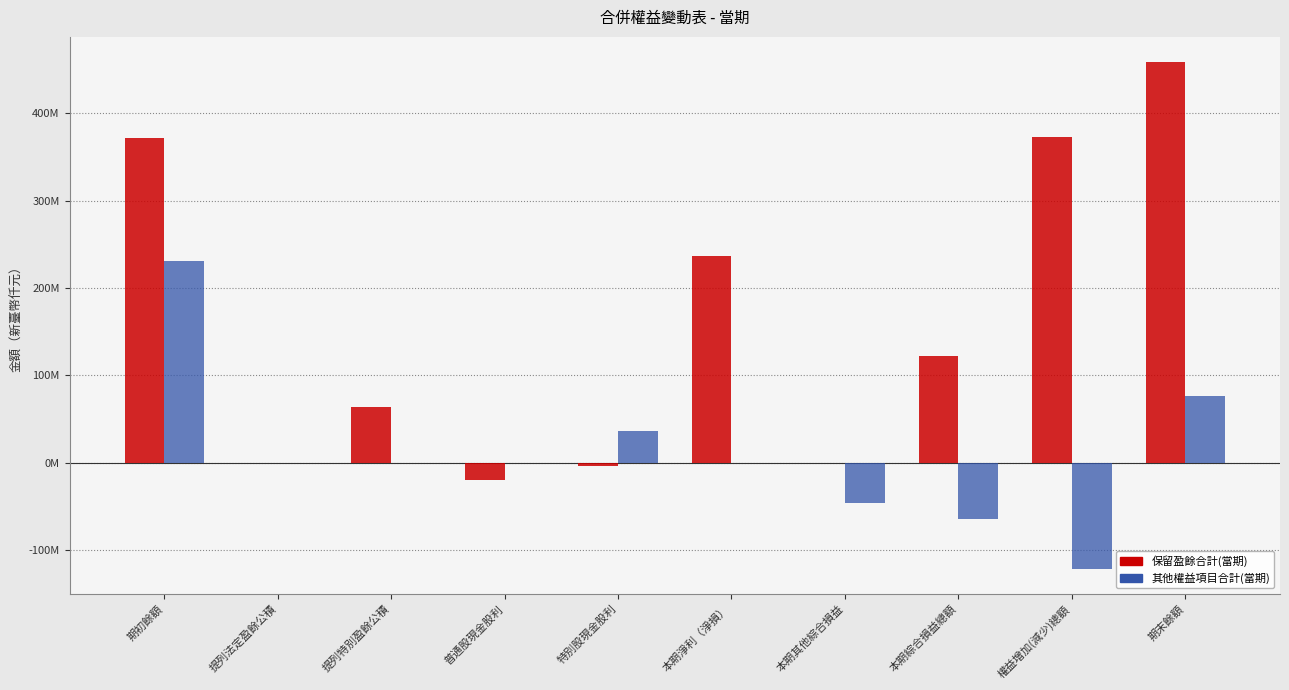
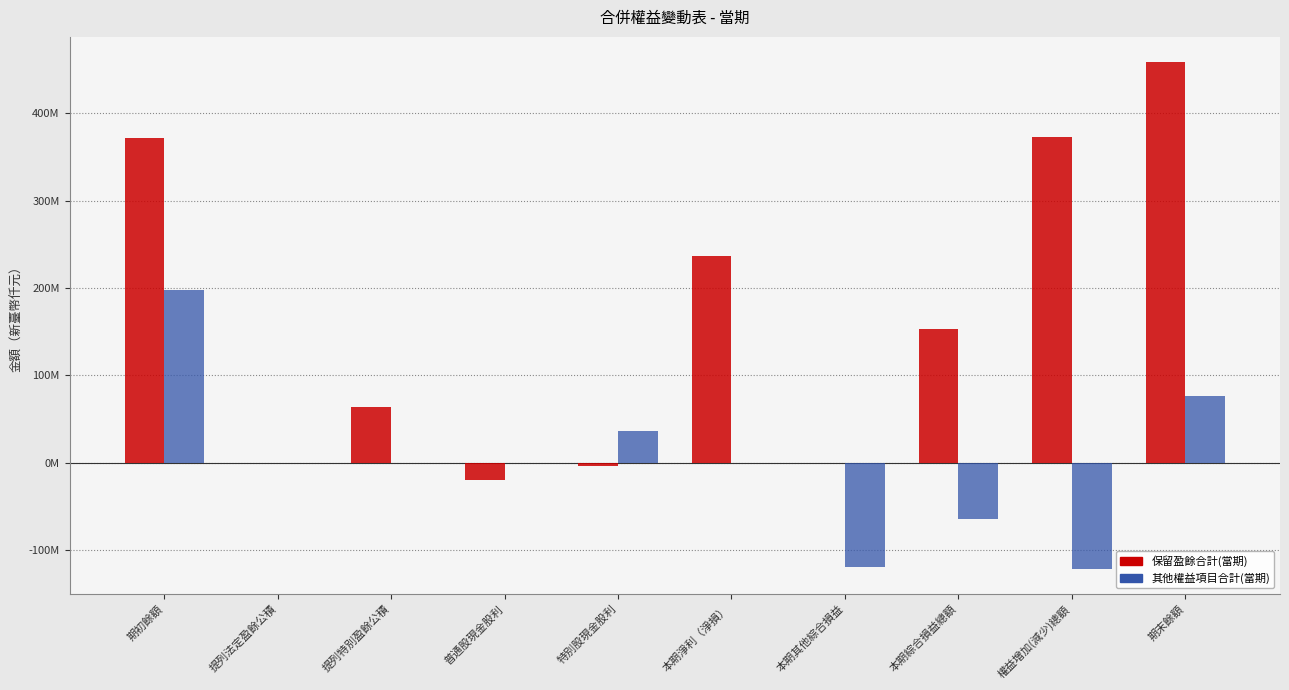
  {
    "保留盈餘合計(當期)": {
      "期初餘額": 370000000,
      "提列法定盈餘公積": 0,
      "提列特別盈餘公積": 60000000,
      "普通股現金股利": -20000000,
      "特別股現金股利": 0,
      "本期淨利（淨損）": 240000000,
      "本期其他綜合損益": 0,
-     "本期綜合損益總額": 120000000,
+     "本期綜合損益總額": 150000000,
      "權益增加(減少)總額": 370000000,
      "期末餘額": 460000000
    },
    "其他權益項目合計(當期)": {
-     "期初餘額": 230000000,
+     "期初餘額": 200000000,
      "提列法定盈餘公積": 0,
      "提列特別盈餘公積": 0,
      "普通股現金股利": 0,
      "特別股現金股利": 40000000,
      "本期淨利（淨損）": 0,
-     "本期其他綜合損益": -50000000,
+     "本期其他綜合損益": -120000000,
      "本期綜合損益總額": -60000000,
      "權益增加(減少)總額": -120000000,
      "期末餘額": 80000000
    }
  }
